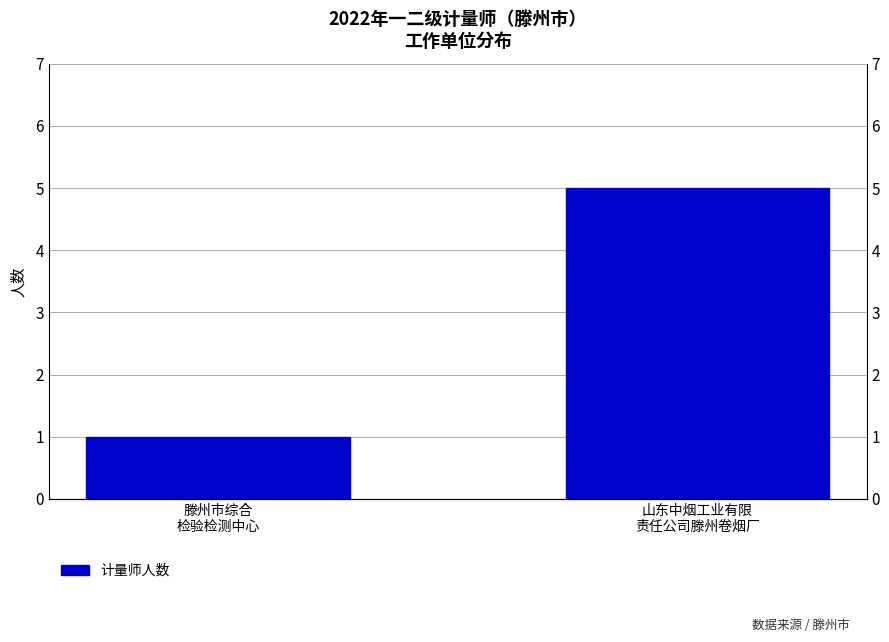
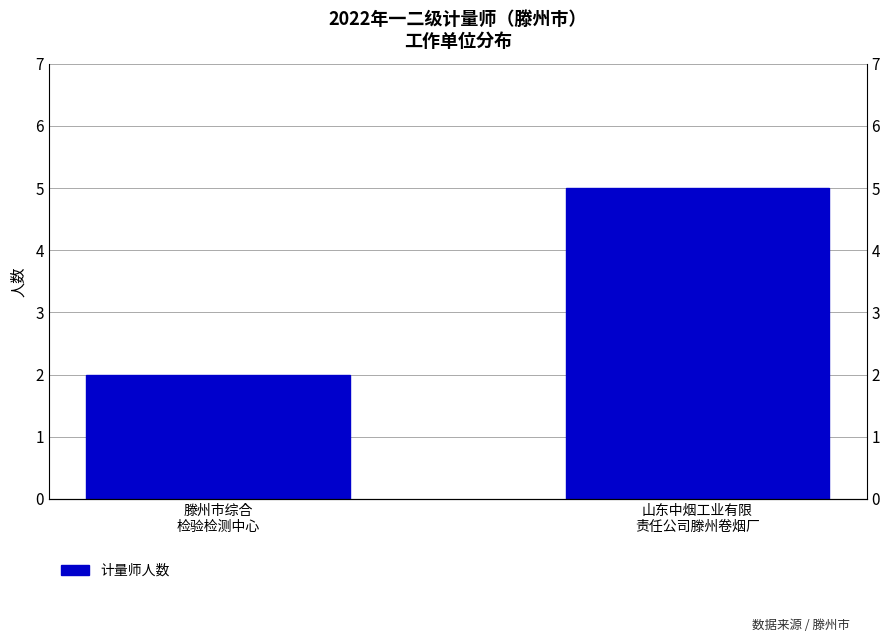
  {
-   "滕州市综合 检验检测中心": 1,
+   "滕州市综合 检验检测中心": 2,
    "山东中烟工业有限 责任公司滕州卷烟厂": 5
  }
